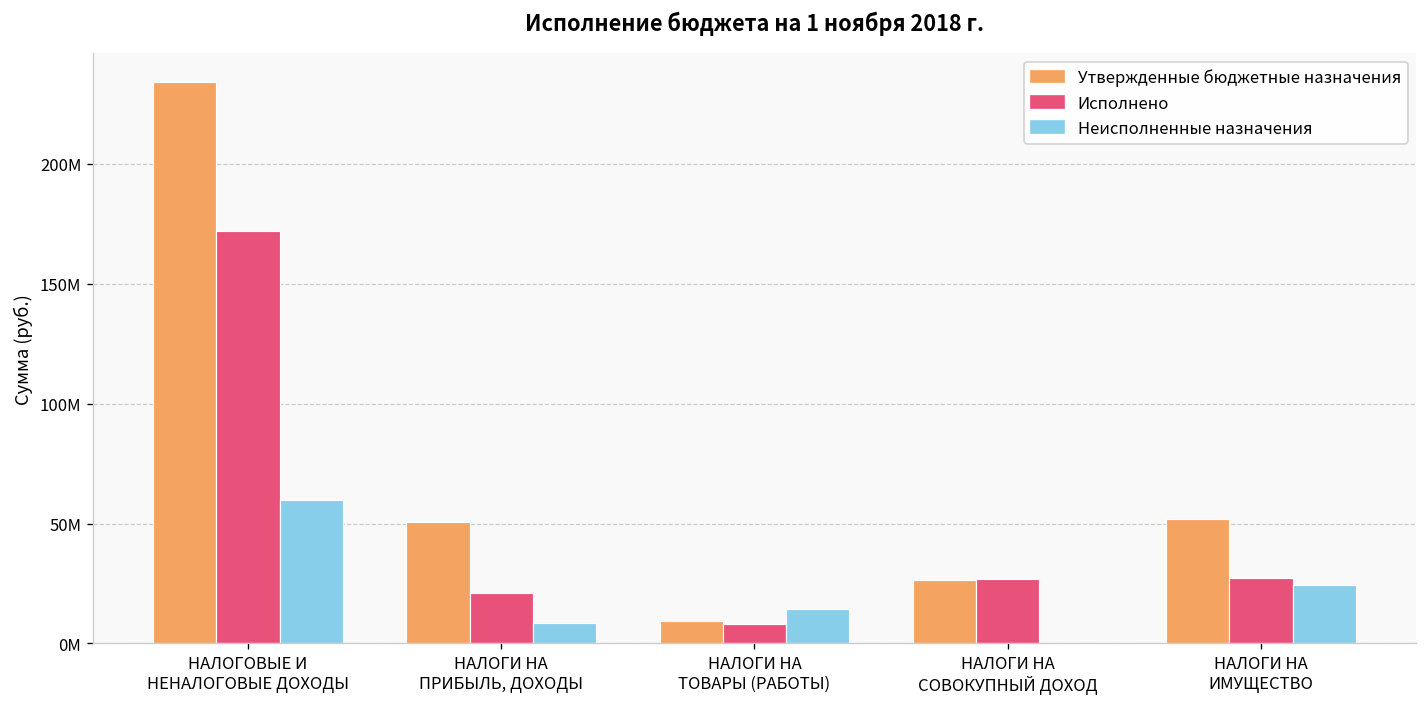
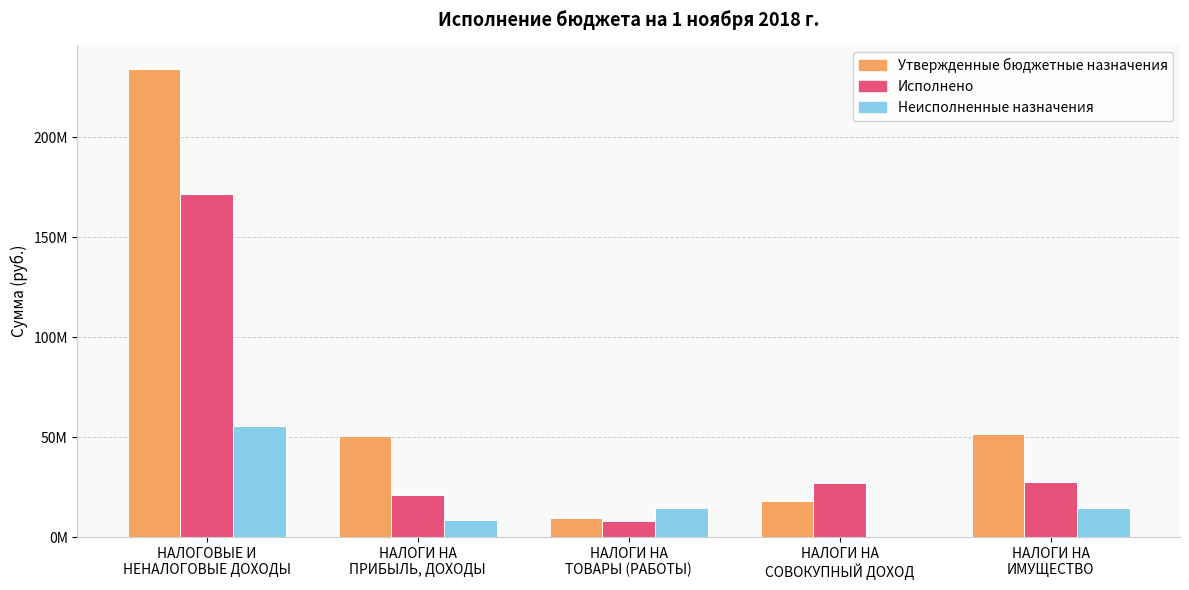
  {
    "Утвержденные бюджетные назначения": {
      "НАЛОГОВЫЕ И НЕНАЛОГОВЫЕ ДОХОДЫ": 234000000,
      "НАЛОГИ НА ПРИБЫЛЬ, ДОХОДЫ": 51000000,
      "НАЛОГИ НА ТОВАРЫ (РАБОТЫ)": 9000000,
-     "НАЛОГИ НА СОВОКУПНЫЙ ДОХОД": 27000000,
+     "НАЛОГИ НА СОВОКУПНЫЙ ДОХОД": 18000000,
      "НАЛОГИ НА ИМУЩЕСТВО": 52000000
    },
    "Исполнено": {
      "НАЛОГОВЫЕ И НЕНАЛОГОВЫЕ ДОХОДЫ": 172000000,
      "НАЛОГИ НА ПРИБЫЛЬ, ДОХОДЫ": 21000000,
      "НАЛОГИ НА ТОВАРЫ (РАБОТЫ)": 8000000,
      "НАЛОГИ НА СОВОКУПНЫЙ ДОХОД": 27000000,
      "НАЛОГИ НА ИМУЩЕСТВО": 27000000
    },
    "Неисполненные назначения": {
-     "НАЛОГОВЫЕ И НЕНАЛОГОВЫЕ ДОХОДЫ": 60000000,
+     "НАЛОГОВЫЕ И НЕНАЛОГОВЫЕ ДОХОДЫ": 56000000,
      "НАЛОГИ НА ПРИБЫЛЬ, ДОХОДЫ": 8000000,
      "НАЛОГИ НА ТОВАРЫ (РАБОТЫ)": 14000000,
      "НАЛОГИ НА СОВОКУПНЫЙ ДОХОД": 0,
-     "НАЛОГИ НА ИМУЩЕСТВО": 24000000
+     "НАЛОГИ НА ИМУЩЕСТВО": 15000000
    }
  }
